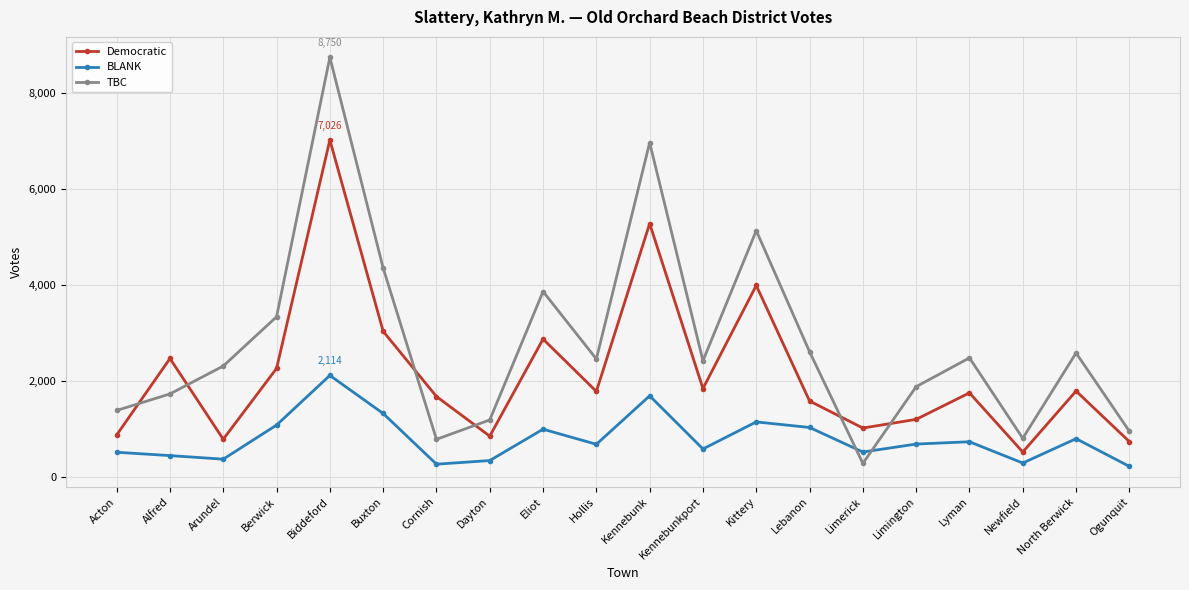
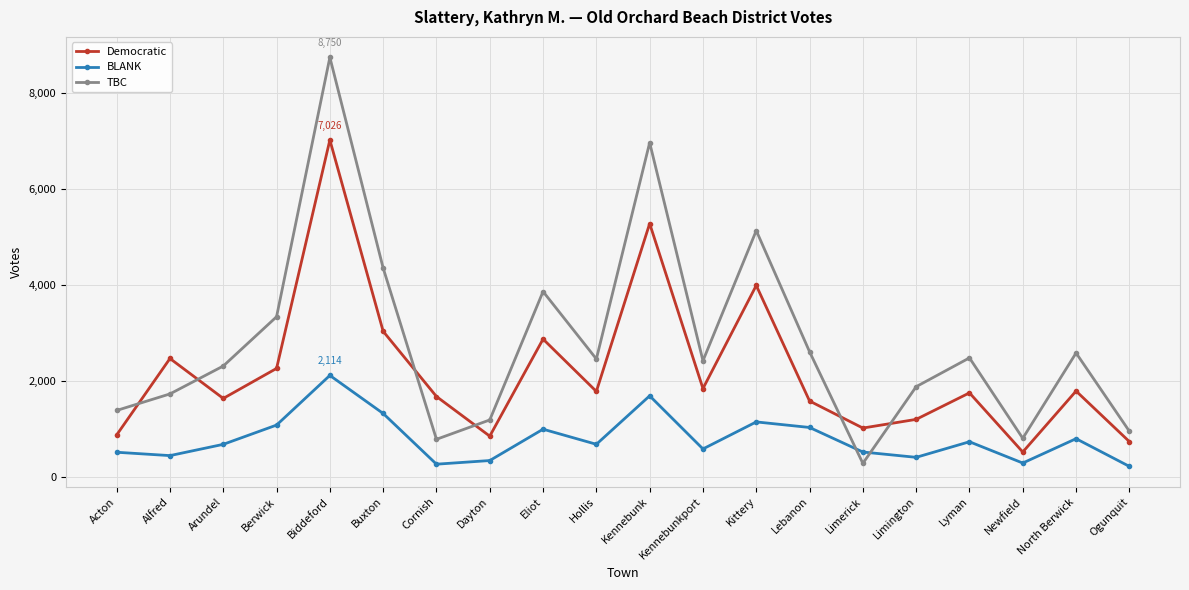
  {
    "Democratic": {
      "Acton": "900",
      "Alfred": "2,500",
-     "Arundel": "800",
+     "Arundel": "1,600",
      "Berwick": "2,300",
      "Buxton": "3,000",
      "Cornish": "1,700",
      "Dayton": "800",
      "Eliot": "2,900",
      "Hollis": "1,800",
      "Kennebunk": "5,300",
      "Kennebunkport": "1,800",
      "Kittery": "4,000",
      "Lebanon": "1,600",
      "Limerick": "1,000",
      "Limington": "1,200",
      "Lyman": "1,800",
      "Newfield": "500",
      "North Berwick": "1,800",
      "Ogunquit": "700"
    },
    "BLANK": {
      "Acton": "500",
      "Alfred": "400",
-     "Arundel": "400",
+     "Arundel": "700",
      "Berwick": "1,100",
      "Buxton": "1,300",
      "Cornish": "300",
      "Dayton": "300",
      "Eliot": "1,000",
      "Hollis": "700",
      "Kennebunk": "1,700",
      "Kennebunkport": "600",
      "Kittery": "1,100",
      "Lebanon": "1,000",
      "Limerick": "500",
-     "Limington": "700",
+     "Limington": "400",
      "Lyman": "700",
      "Newfield": "300",
      "North Berwick": "800",
      "Ogunquit": "200"
    },
    "TBC": {
      "Biddeford": "8,750"
    }
  }
